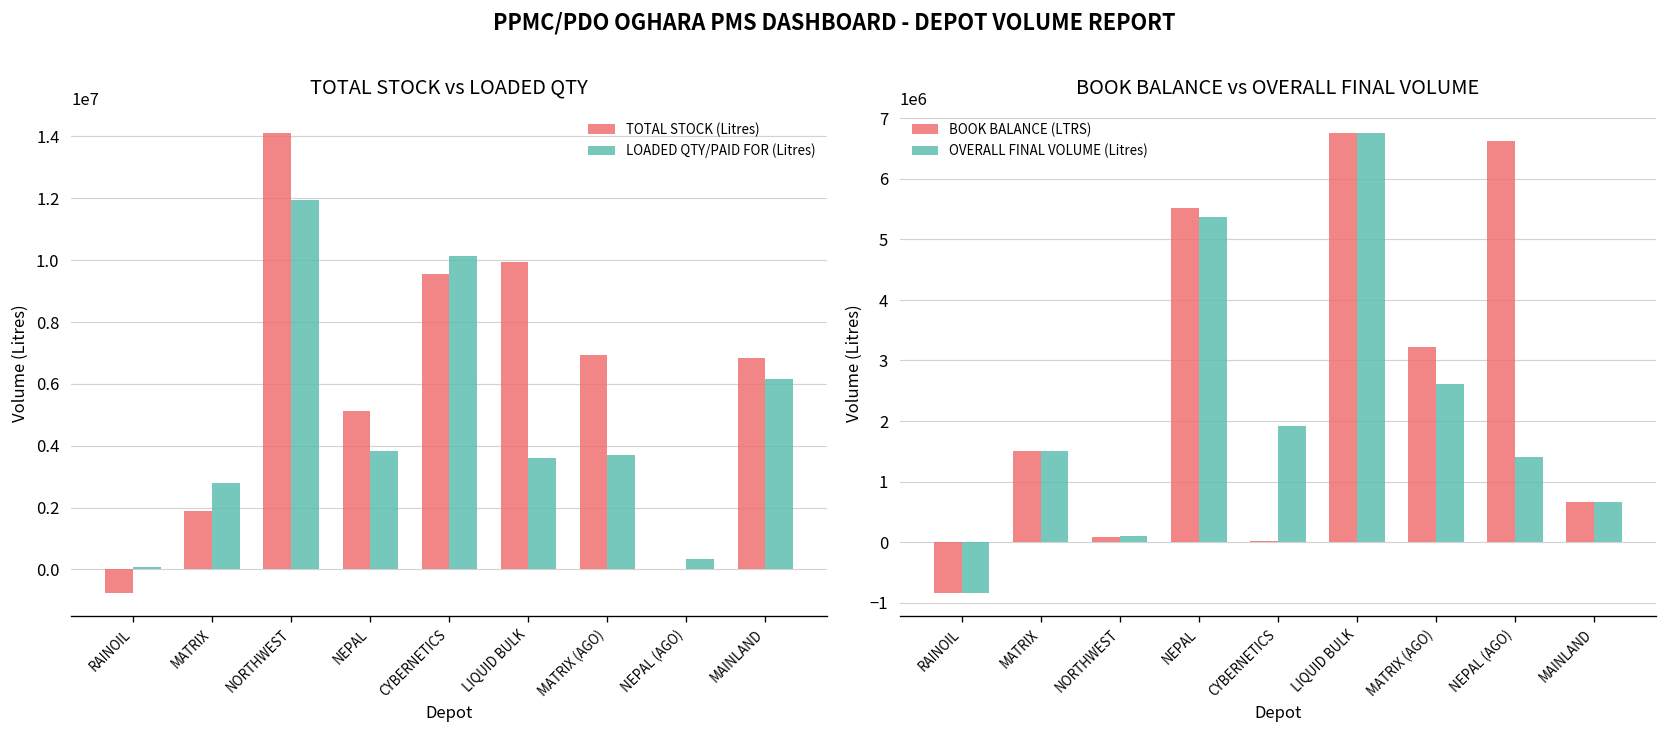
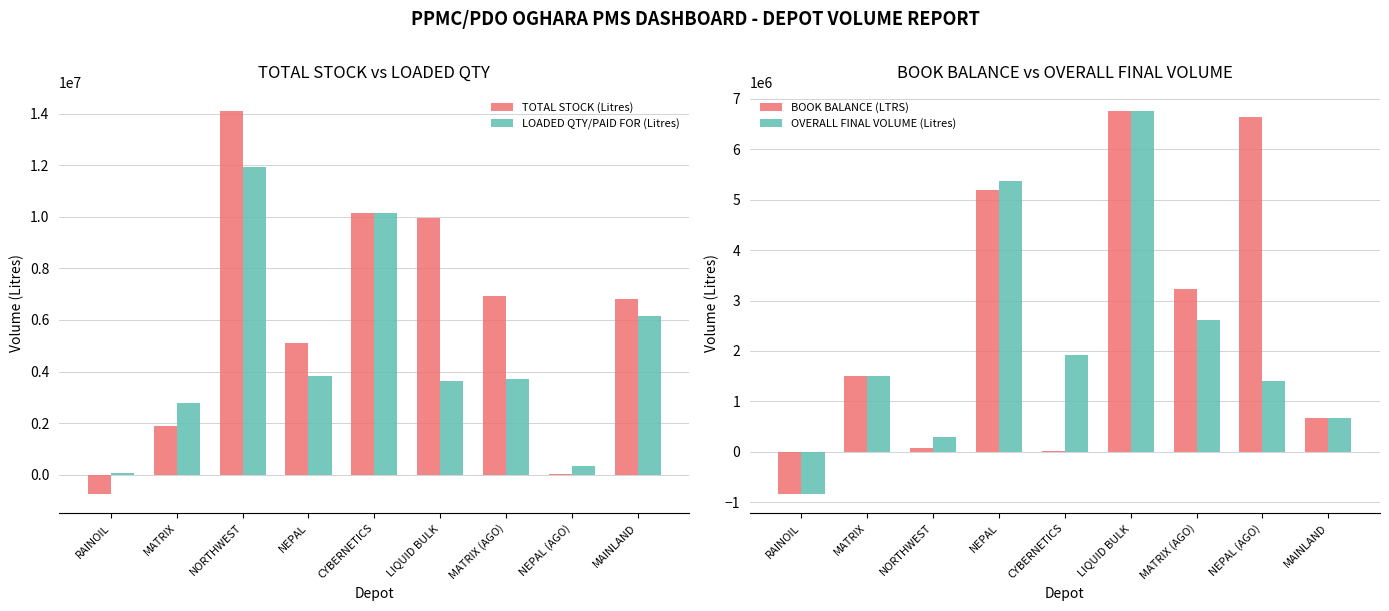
  {
    "TOTAL STOCK vs LOADED QTY": {
      "TOTAL STOCK (Litres)": {
        "RAINOIL": -800000,
        "MATRIX": 1900000,
        "NORTHWEST": 14100000,
        "NEPAL": 5100000,
-       "CYBERNETICS": 9500000,
+       "CYBERNETICS": 10200000,
        "LIQUID BULK": 9900000,
        "MATRIX (AGO)": 6900000,
        "MAINLAND": 6800000
      },
      "LOADED QTY/PAID FOR (Litres)": {
        "MATRIX": 2800000,
        "NORTHWEST": 11900000,
        "NEPAL": 3800000,
        "CYBERNETICS": 10100000,
        "LIQUID BULK": 3600000,
        "MATRIX (AGO)": 3700000,
        "NEPAL (AGO)": 300000,
        "MAINLAND": 6200000
      }
    },
    "BOOK BALANCE vs OVERALL FINAL VOLUME": {
      "BOOK BALANCE (LTRS)": {
        "RAINOIL": -800000,
        "MATRIX": 1500000,
        "NORTHWEST": 100000,
-       "NEPAL": 5500000,
+       "NEPAL": 5200000,
        "LIQUID BULK": 6800000,
        "MATRIX (AGO)": 3200000,
        "NEPAL (AGO)": 6600000,
        "MAINLAND": 700000
      },
      "OVERALL FINAL VOLUME (Litres)": {
        "RAINOIL": -800000,
        "MATRIX": 1500000,
-       "NORTHWEST": 100000,
+       "NORTHWEST": 300000,
        "NEPAL": 5400000,
        "CYBERNETICS": 1900000,
        "LIQUID BULK": 6800000,
        "MATRIX (AGO)": 2600000,
        "NEPAL (AGO)": 1400000,
        "MAINLAND": 700000
      }
    }
  }
